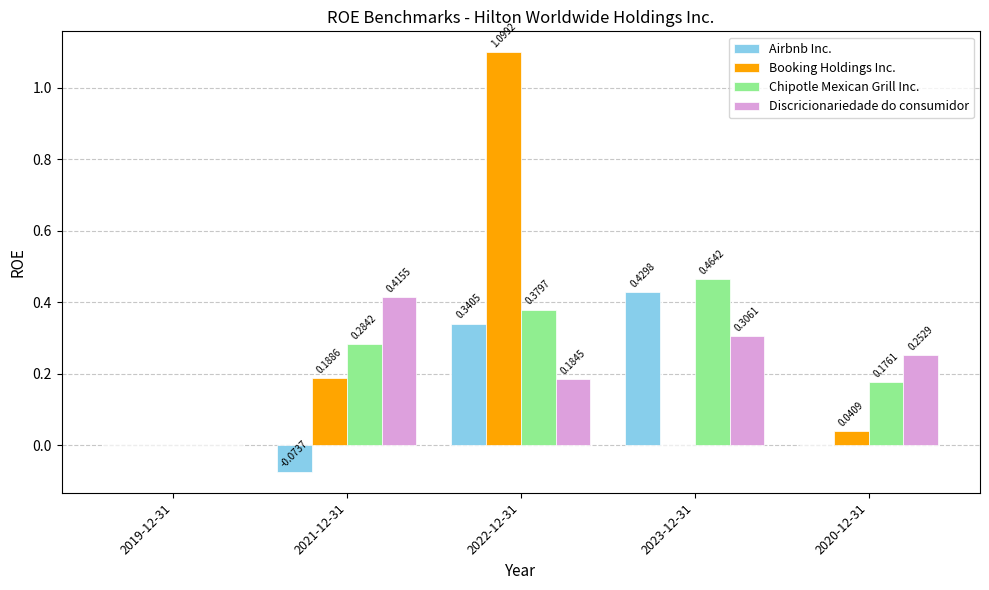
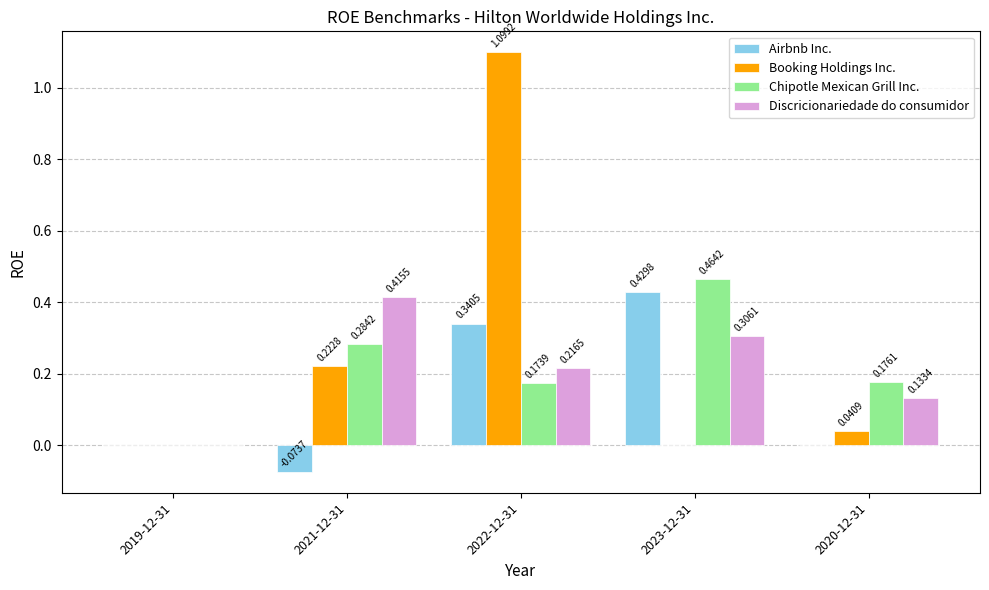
  {
    "Airbnb Inc.": {
      "2021-12-31": -0.0737,
      "2022-12-31": 0.3405,
      "2023-12-31": 0.4298
    },
    "Booking Holdings Inc.": {
-     "2021-12-31": 0.1886,
+     "2021-12-31": 0.2228,
      "2022-12-31": 1.0992,
      "2020-12-31": 0.0409
    },
    "Chipotle Mexican Grill Inc.": {
      "2021-12-31": 0.2842,
-     "2022-12-31": 0.3797,
+     "2022-12-31": 0.1739,
      "2023-12-31": 0.4642,
      "2020-12-31": 0.1761
    },
    "Discricionariedade do consumidor": {
      "2021-12-31": 0.4155,
-     "2022-12-31": 0.1845,
+     "2022-12-31": 0.2165,
      "2023-12-31": 0.3061,
-     "2020-12-31": 0.2529
+     "2020-12-31": 0.1334
    }
  }
